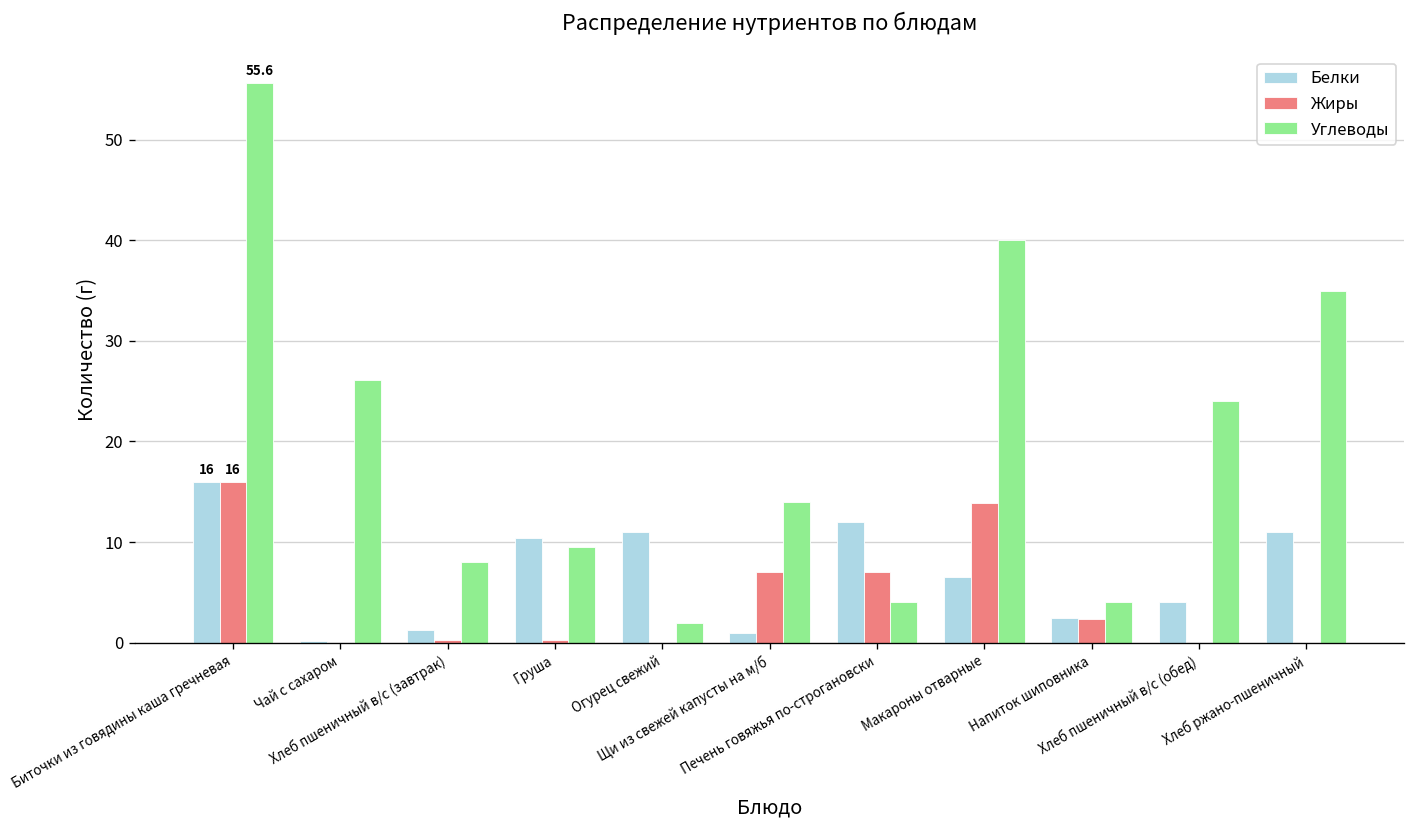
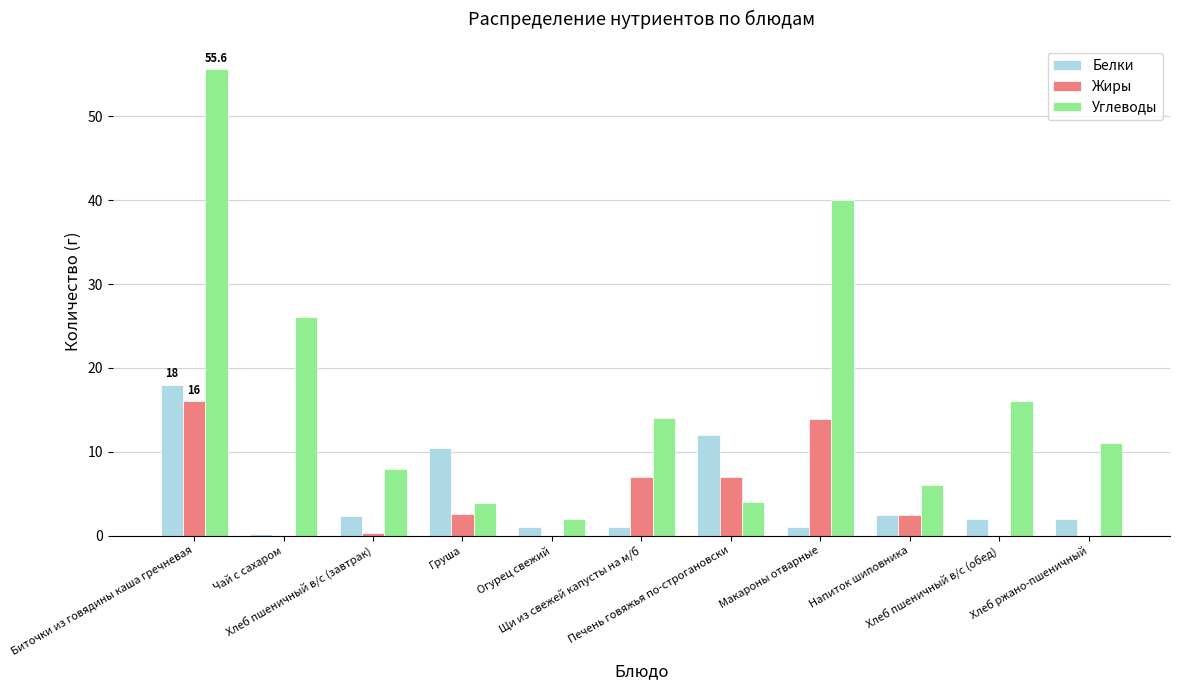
  {
    "Белки": {
-     "Биточки из говядины каша гречневая": 16,
-     "Хлеб пшеничный в/с (завтрак)": 1,
-     "Огурец свежий": 11,
-     "Макароны отварные": 7,
-     "Хлеб пшеничный в/с (обед)": 4,
-     "Хлеб ржано-пшеничный": 11
+     "Биточки из говядины каша гречневая": 18,
+     "Хлеб пшеничный в/с (завтрак)": 2,
+     "Огурец свежий": 1,
+     "Макароны отварные": 1,
+     "Хлеб пшеничный в/с (обед)": 2,
+     "Хлеб ржано-пшеничный": 2
    },
    "Жиры": {
      "Чай с сахаром": 0,
-     "Груша": 0,
+     "Груша": 3,
      "Огурец свежий": 0,
      "Щи из свежей капусты на м/б": 7,
      "Печень говяжья по-строгановски": 7,
      "Макароны отварные": 14,
      "Напиток шиповника": 2,
      "Хлеб пшеничный в/с (обед)": 0,
      "Хлеб ржано-пшеничный": 0
    },
    "Углеводы": {
      "Чай с сахаром": 26,
      "Хлеб пшеничный в/с (завтрак)": 8,
-     "Груша": 10,
+     "Груша": 4,
      "Огурец свежий": 2,
      "Щи из свежей капусты на м/б": 14,
      "Печень говяжья по-строгановски": 4,
      "Макароны отварные": 40,
-     "Напиток шиповника": 4,
-     "Хлеб пшеничный в/с (обед)": 24,
-     "Хлеб ржано-пшеничный": 35
+     "Напиток шиповника": 6,
+     "Хлеб пшеничный в/с (обед)": 16,
+     "Хлеб ржано-пшеничный": 11
    }
  }
